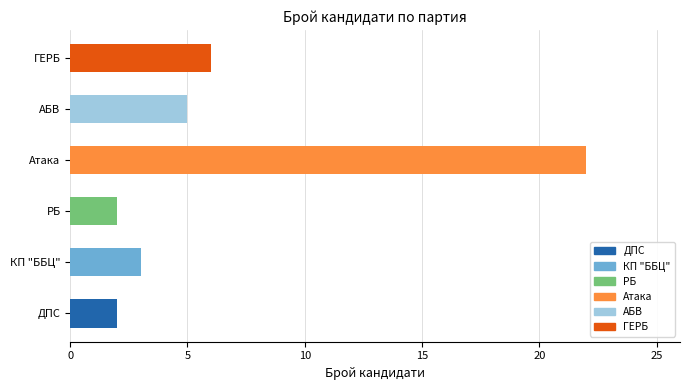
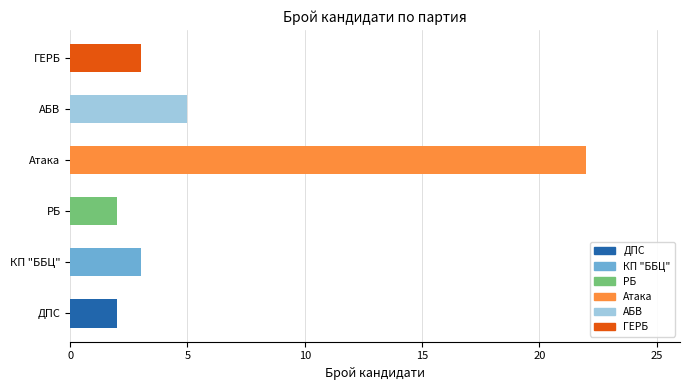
  {
    "РБ": {
      "РБ": 2
    },
    "Атака": {
      "Атака": 22
    },
    "ГЕРБ": {
-     "ГЕРБ": 6
+     "ГЕРБ": 3
    }
  }
